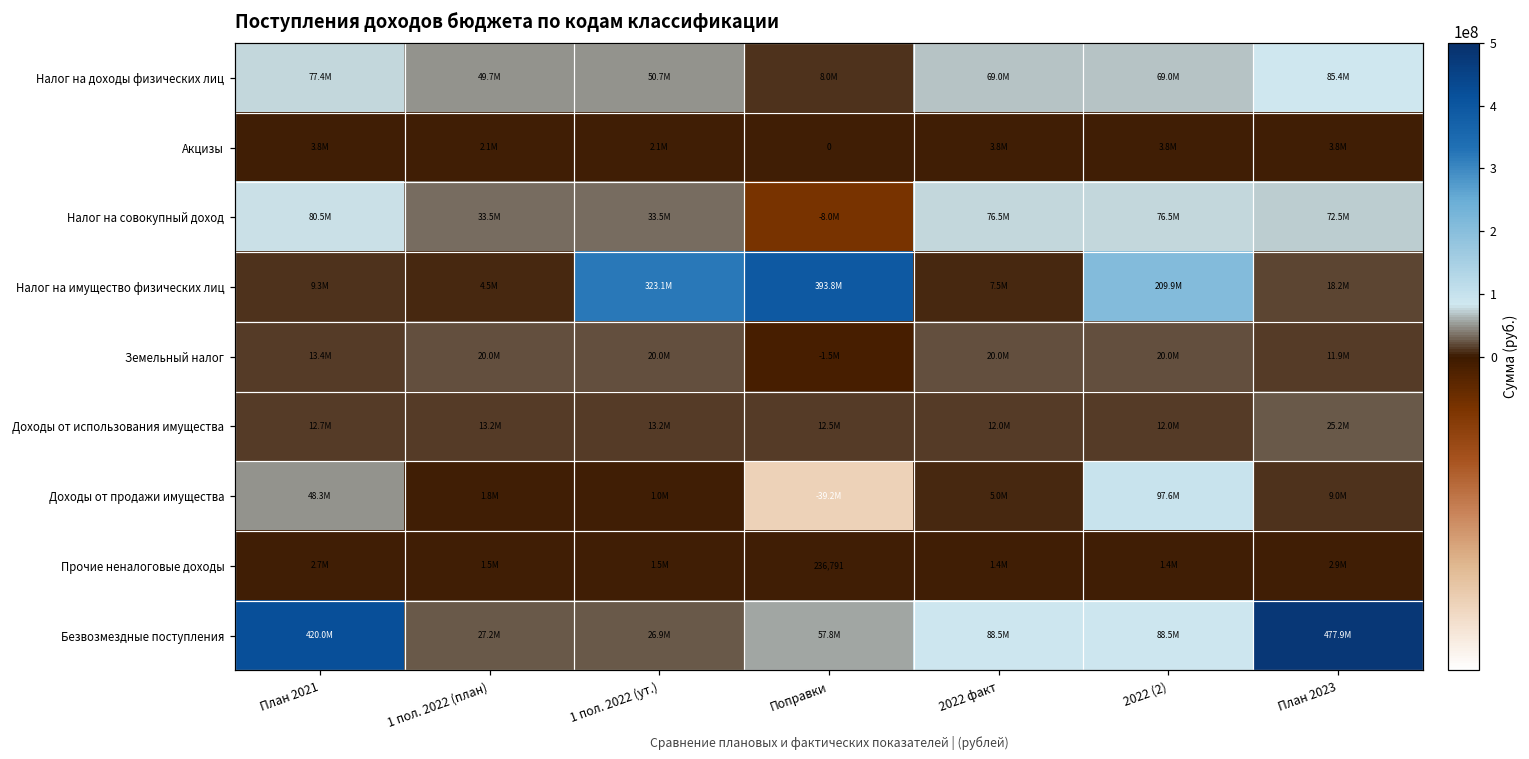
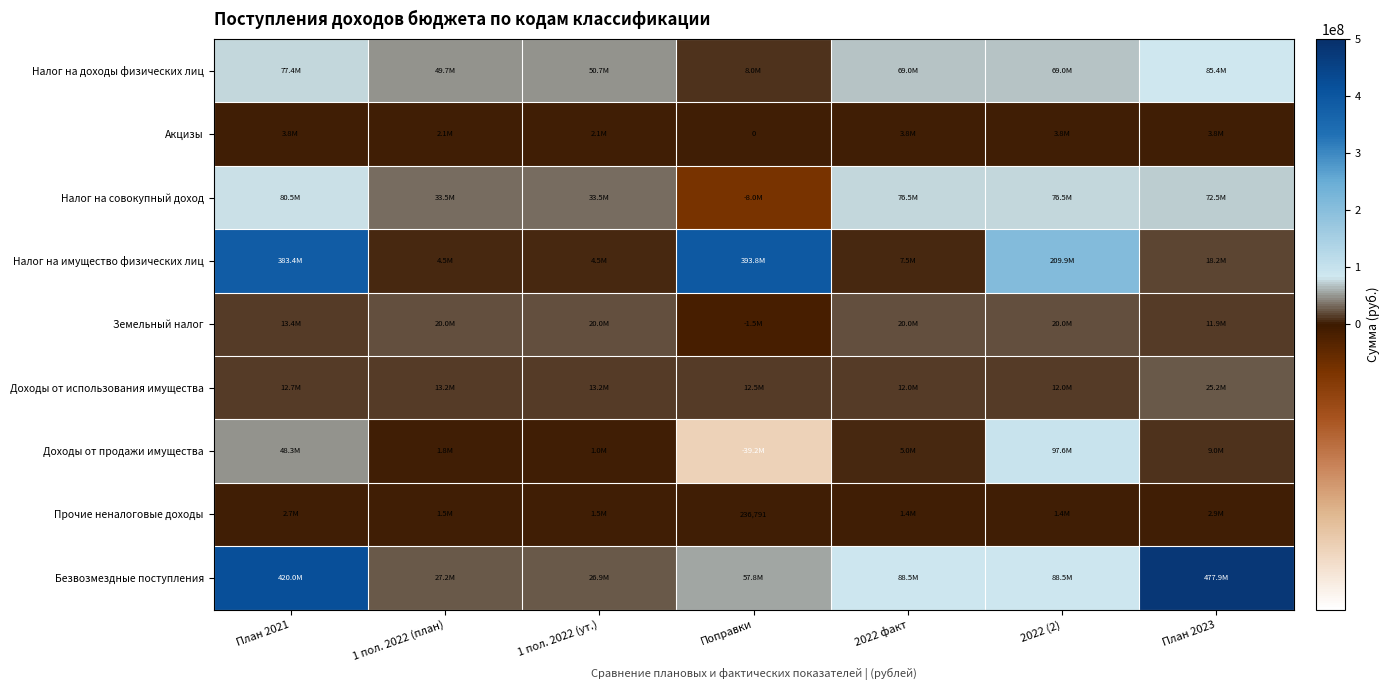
  {
    "Налог на доходы физических лиц": {
      "План 2021": "77.4M",
      "1 пол. 2022 (план)": "49.7M",
      "1 пол. 2022 (ут.)": "50.7M",
      "Поправки": "8.0M",
      "2022 факт": "69.0M",
      "2022 (2)": "69.0M",
      "План 2023": "85.4M"
    },
    "Акцизы": {
      "План 2021": "3.8M",
      "1 пол. 2022 (план)": "2.1M",
      "1 пол. 2022 (ут.)": "2.1M",
      "Поправки": "0",
      "2022 факт": "3.8M",
      "2022 (2)": "3.8M",
      "План 2023": "3.8M"
    },
    "Налог на совокупный доход": {
      "План 2021": "80.5M",
      "1 пол. 2022 (план)": "33.5M",
      "1 пол. 2022 (ут.)": "33.5M",
      "Поправки": "-8.0M",
      "2022 факт": "76.5M",
      "2022 (2)": "76.5M",
      "План 2023": "72.5M"
    },
    "Налог на имущество физических лиц": {
-     "План 2021": "9.3M",
+     "План 2021": "383.4M",
      "1 пол. 2022 (план)": "4.5M",
-     "1 пол. 2022 (ут.)": "323.1M",
+     "1 пол. 2022 (ут.)": "4.5M",
      "Поправки": "393.8M",
      "2022 факт": "7.5M",
      "2022 (2)": "209.9M",
      "План 2023": "18.2M"
    },
    "Земельный налог": {
      "План 2021": "13.4M",
      "1 пол. 2022 (план)": "20.0M",
      "1 пол. 2022 (ут.)": "20.0M",
      "Поправки": "-1.5M",
      "2022 факт": "20.0M",
      "2022 (2)": "20.0M",
      "План 2023": "11.9M"
    },
    "Доходы от использования имущества": {
      "План 2021": "12.7M",
      "1 пол. 2022 (план)": "13.2M",
      "1 пол. 2022 (ут.)": "13.2M",
      "Поправки": "12.5M",
      "2022 факт": "12.0M",
      "2022 (2)": "12.0M",
      "План 2023": "25.2M"
    },
    "Доходы от продажи имущества": {
      "План 2021": "48.3M",
      "1 пол. 2022 (план)": "1.8M",
      "1 пол. 2022 (ут.)": "1.0M",
      "Поправки": "-39.2M",
      "2022 факт": "5.0M",
      "2022 (2)": "97.6M",
      "План 2023": "9.0M"
    },
    "Прочие неналоговые доходы": {
      "План 2021": "2.7M",
      "1 пол. 2022 (план)": "1.5M",
      "1 пол. 2022 (ут.)": "1.5M",
      "Поправки": "236,791",
      "2022 факт": "1.4M",
      "2022 (2)": "1.4M",
      "План 2023": "2.9M"
    },
    "Безвозмездные поступления": {
      "План 2021": "420.0M",
      "1 пол. 2022 (план)": "27.2M",
      "1 пол. 2022 (ут.)": "26.9M",
      "Поправки": "57.8M",
      "2022 факт": "88.5M",
      "2022 (2)": "88.5M",
      "План 2023": "477.9M"
    }
  }
